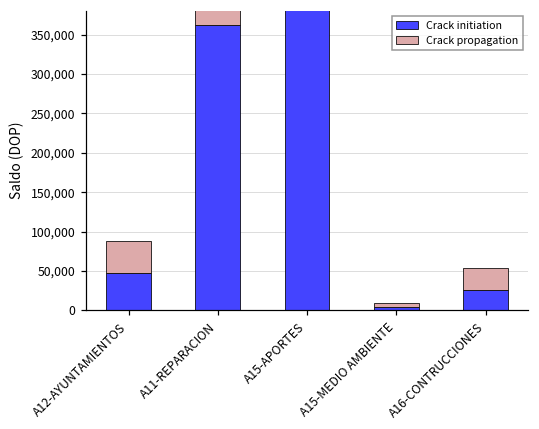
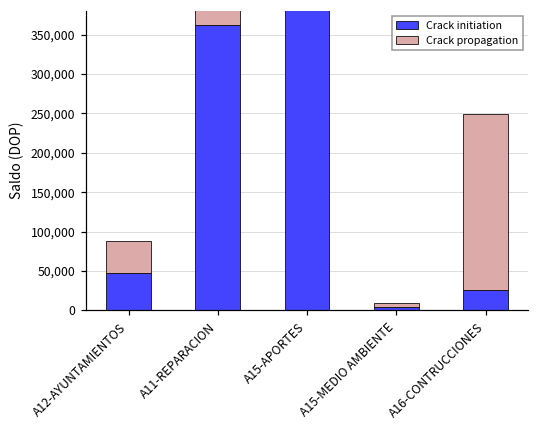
  {
    "Crack initiation": {
      "A12-AYUNTAMIENTOS": "50,000",
      "A11-REPARACION": "360,000",
      "A15-MEDIO AMBIENTE": "10,000",
      "A16-CONTRUCCIONES": "30,000"
    },
    "Crack propagation": {
      "A12-AYUNTAMIENTOS": "40,000",
      "A15-MEDIO AMBIENTE": "10,000",
-     "A16-CONTRUCCIONES": "30,000"
+     "A16-CONTRUCCIONES": "220,000"
    }
  }
